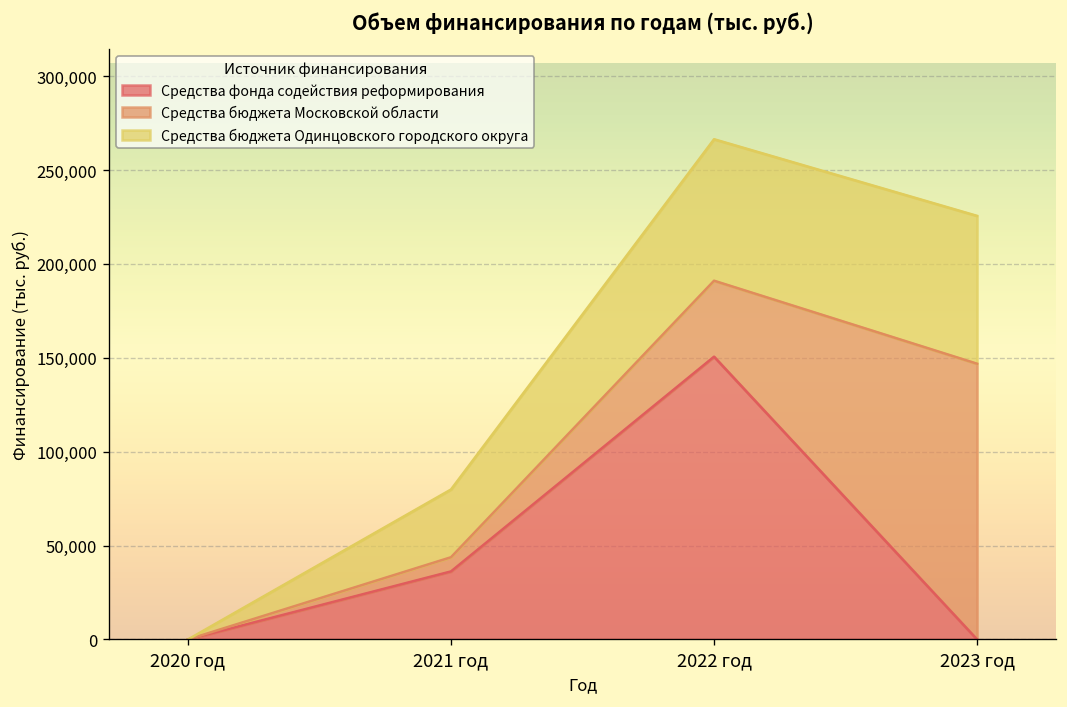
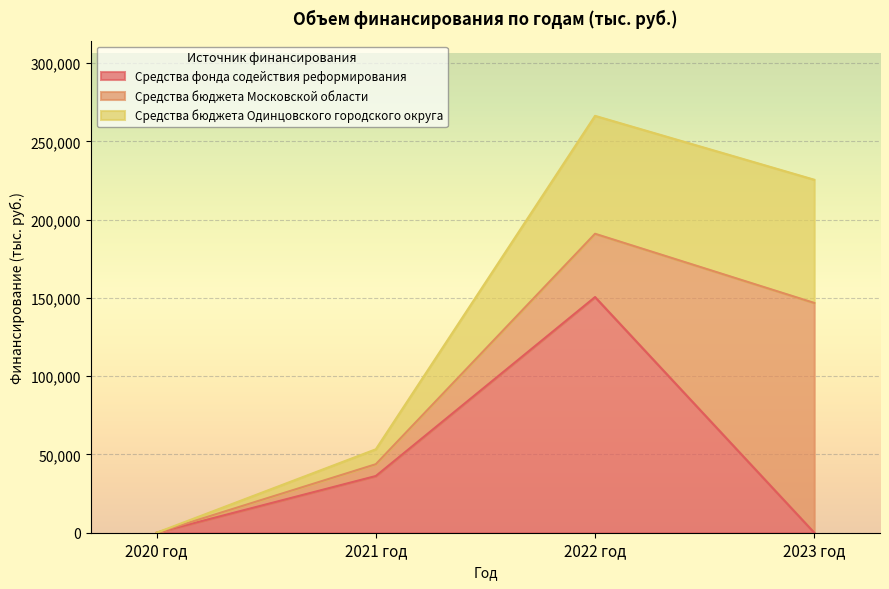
  {
    "Средства бюджета Одинцовского городского округа": {
-     "2021 год": "36,000",
+     "2021 год": "10,000",
      "2022 год": "75,000",
      "2023 год": "79,000"
    }
  }
